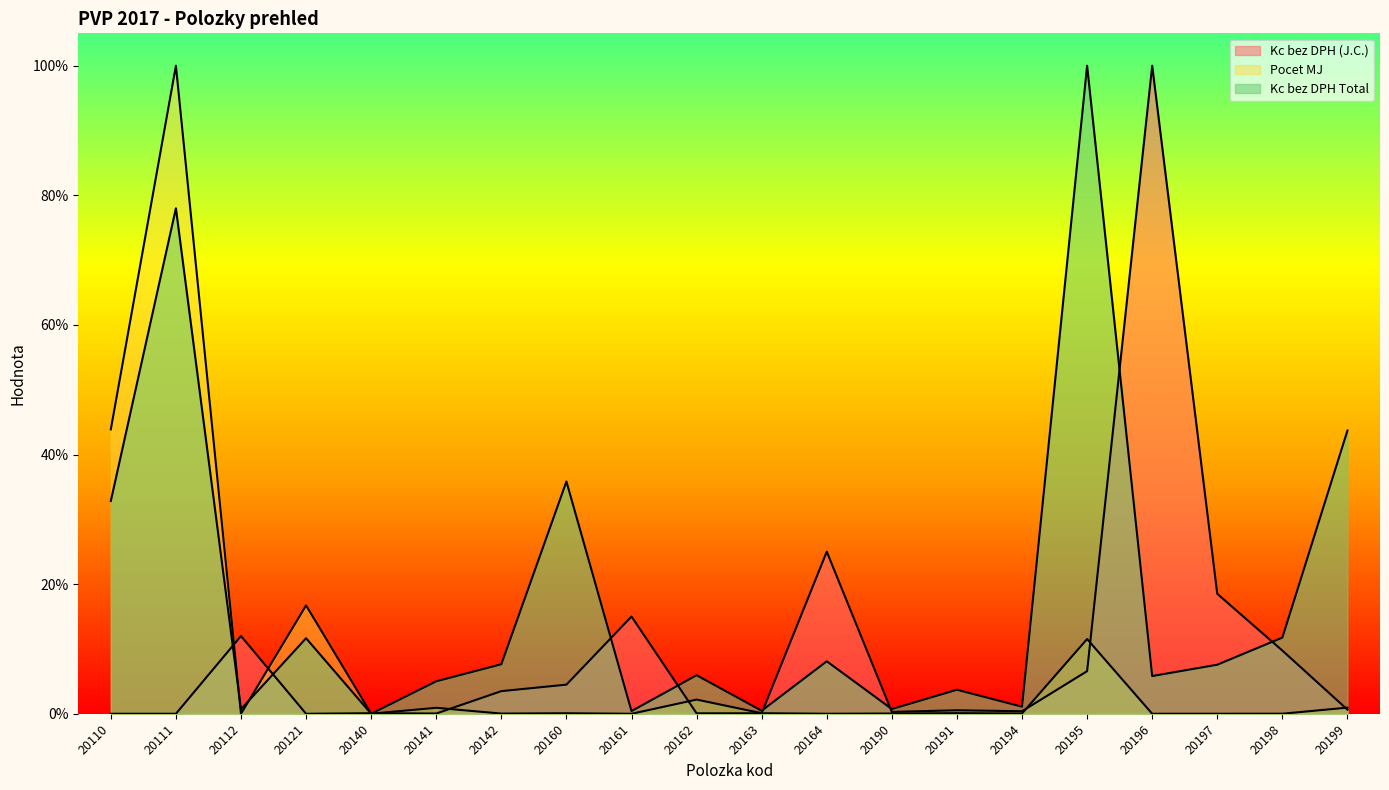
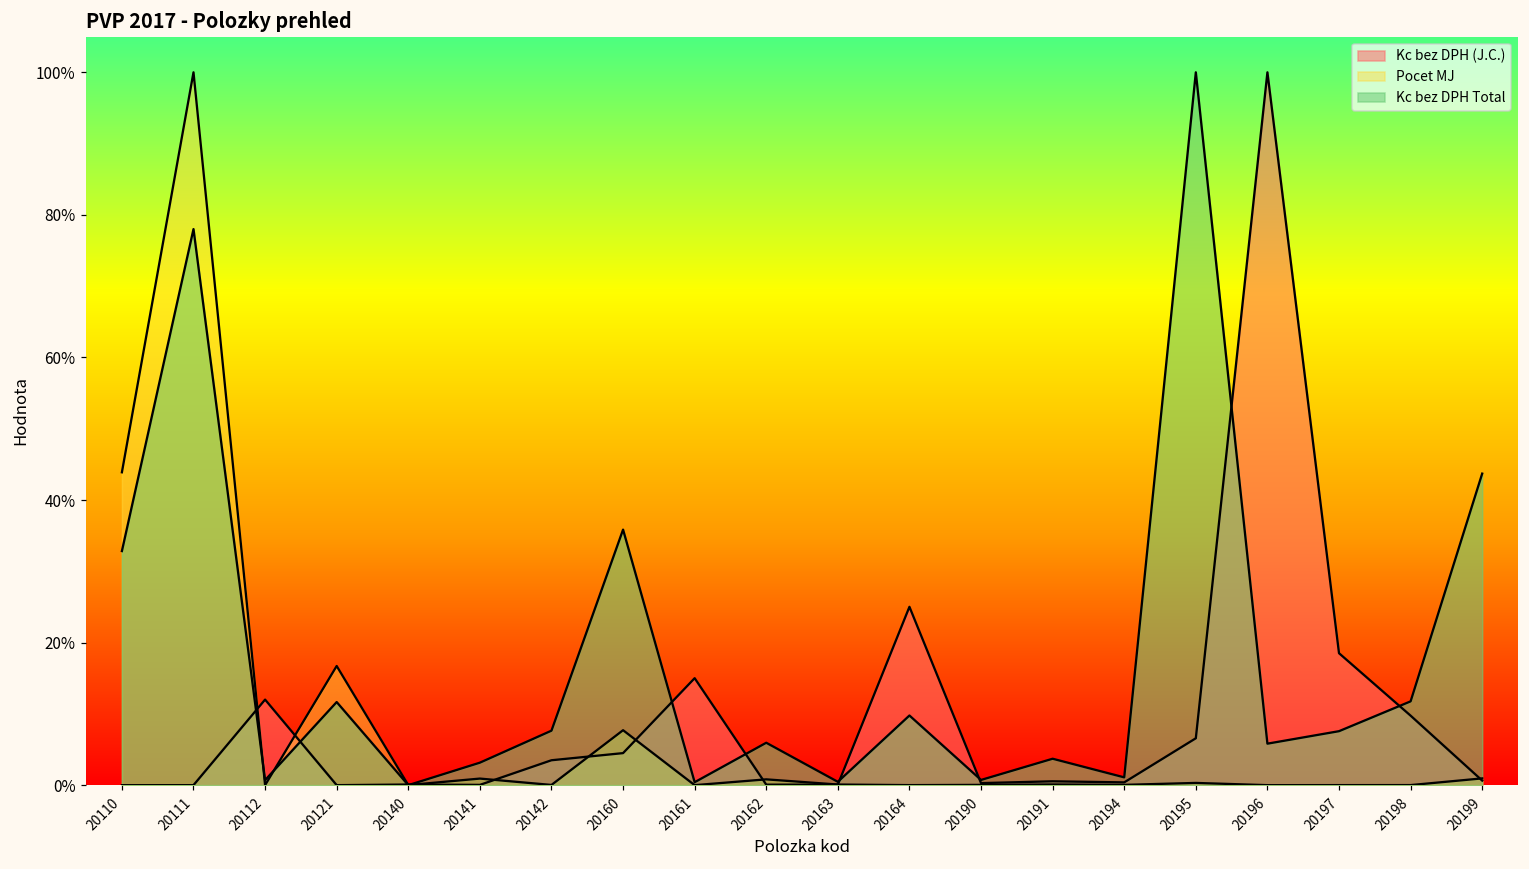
  {
    "Kc bez DPH (J.C.)": {
      "20110": "0%",
      "20111": "0%",
      "20112": "12%",
      "20121": "0%",
      "20141": "0%",
      "20142": "3%",
      "20160": "4%",
      "20161": "15%",
      "20162": "0%",
      "20164": "25%",
      "20191": "1%",
      "20195": "7%",
      "20196": "100%",
      "20197": "19%",
      "20198": "10%"
    },
    "Pocet MJ": {
      "20110": "44%",
      "20111": "100%",
      "20112": "0%",
      "20121": "17%",
      "20141": "1%",
      "20142": "0%",
-     "20160": "0%",
+     "20160": "8%",
      "20161": "0%",
-     "20162": "2%",
+     "20162": "1%",
      "20164": "0%",
      "20191": "0%",
-     "20195": "12%",
+     "20195": "0%",
      "20196": "0%",
      "20197": "0%",
      "20198": "0%"
    },
    "Kc bez DPH Total": {
      "20110": "33%",
      "20111": "78%",
      "20112": "1%",
      "20121": "12%",
-     "20141": "5%",
+     "20141": "3%",
      "20142": "8%",
      "20160": "36%",
      "20161": "0%",
      "20162": "6%",
-     "20164": "8%",
+     "20164": "10%",
      "20190": "1%",
      "20191": "4%",
      "20194": "1%",
      "20195": "100%",
      "20196": "6%",
      "20197": "8%",
      "20198": "12%",
      "20199": "44%"
    }
  }
